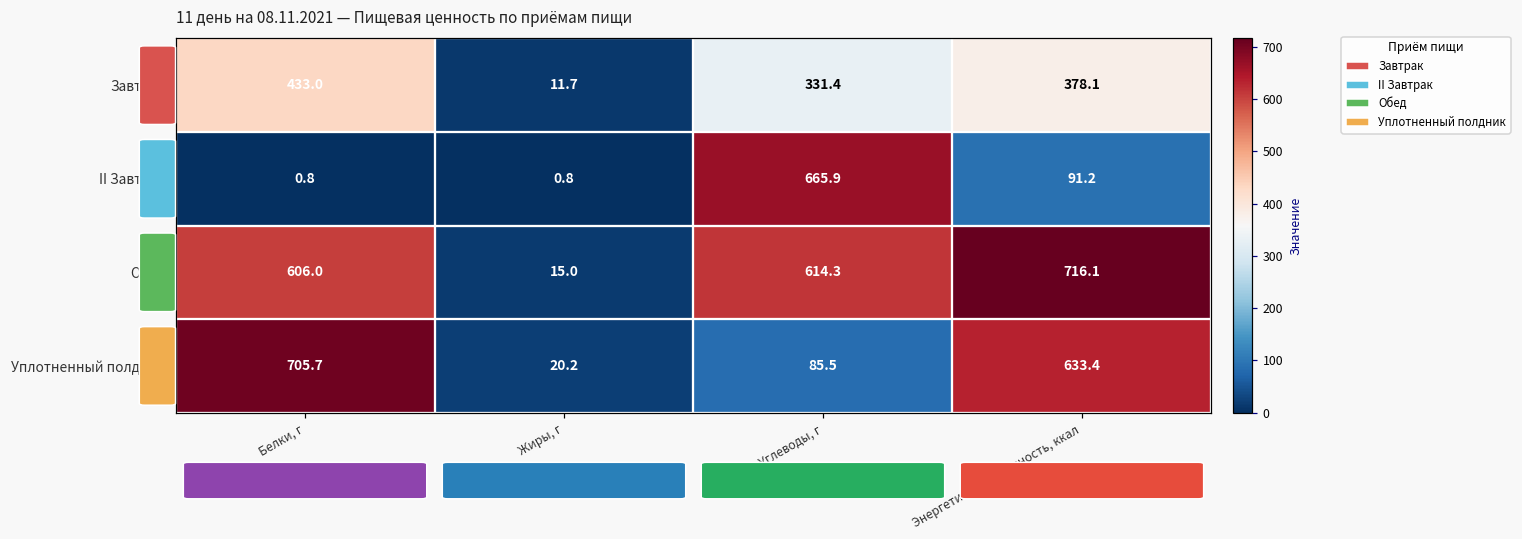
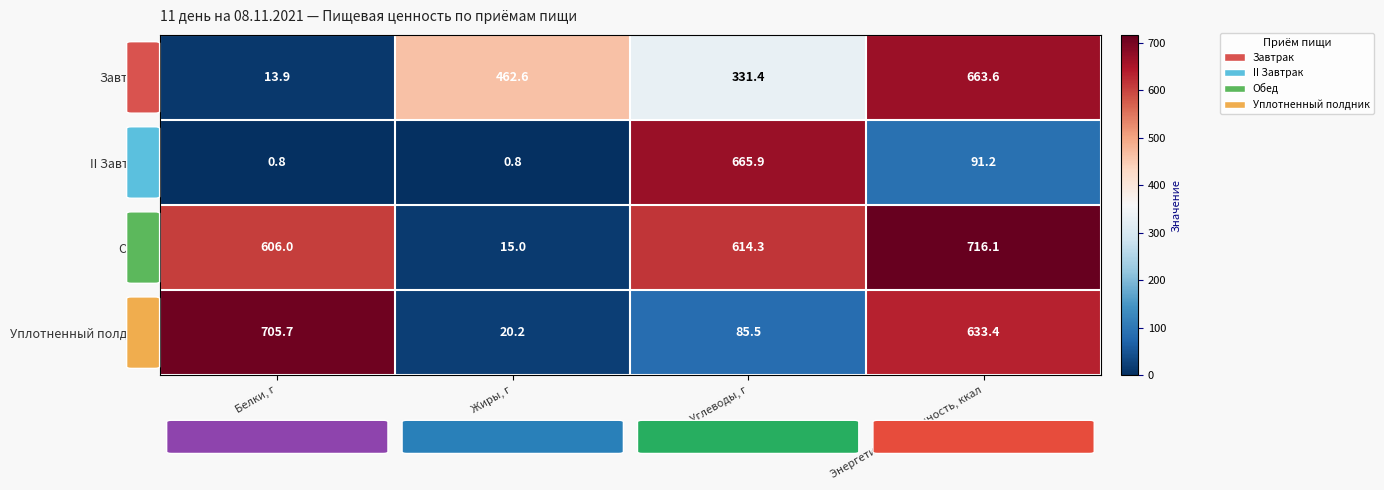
  {
    "Завтрак": {
-     "Белки, г": 433.0,
-     "Жиры, г": 11.7,
+     "Белки, г": 13.9,
+     "Жиры, г": 462.6,
      "Углеводы, г": 331.4,
-     "Энергетическая ценность, ккал": 378.1
+     "Энергетическая ценность, ккал": 663.6
    },
    "II Завтрак": {
      "Белки, г": 0.8,
      "Жиры, г": 0.8,
      "Углеводы, г": 665.9,
      "Энергетическая ценность, ккал": 91.2
    },
    "Обед": {
      "Белки, г": 606.0,
      "Жиры, г": 15.0,
      "Углеводы, г": 614.3,
      "Энергетическая ценность, ккал": 716.1
    },
    "Уплотненный полдник": {
      "Белки, г": 705.7,
      "Жиры, г": 20.2,
      "Углеводы, г": 85.5,
      "Энергетическая ценность, ккал": 633.4
    }
  }
